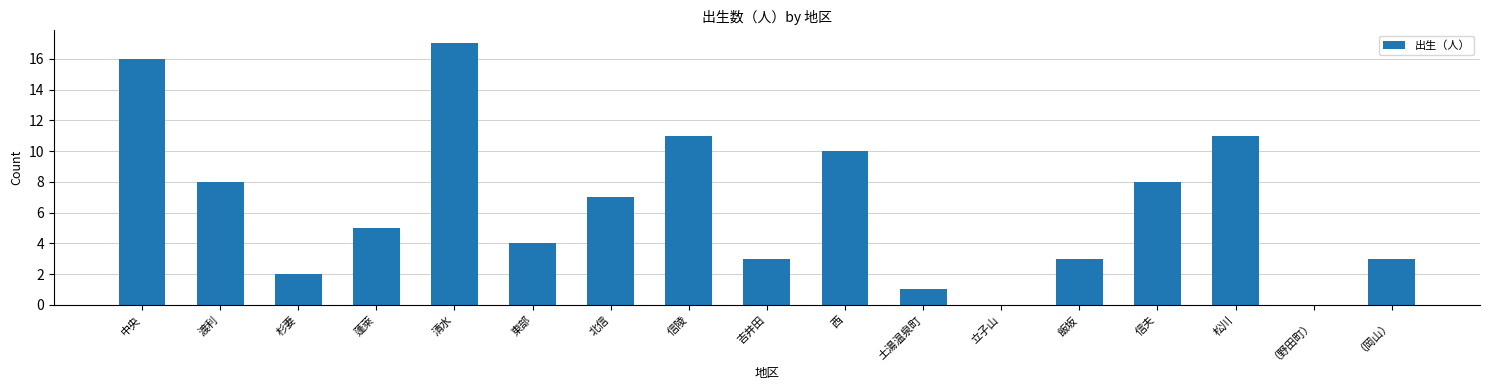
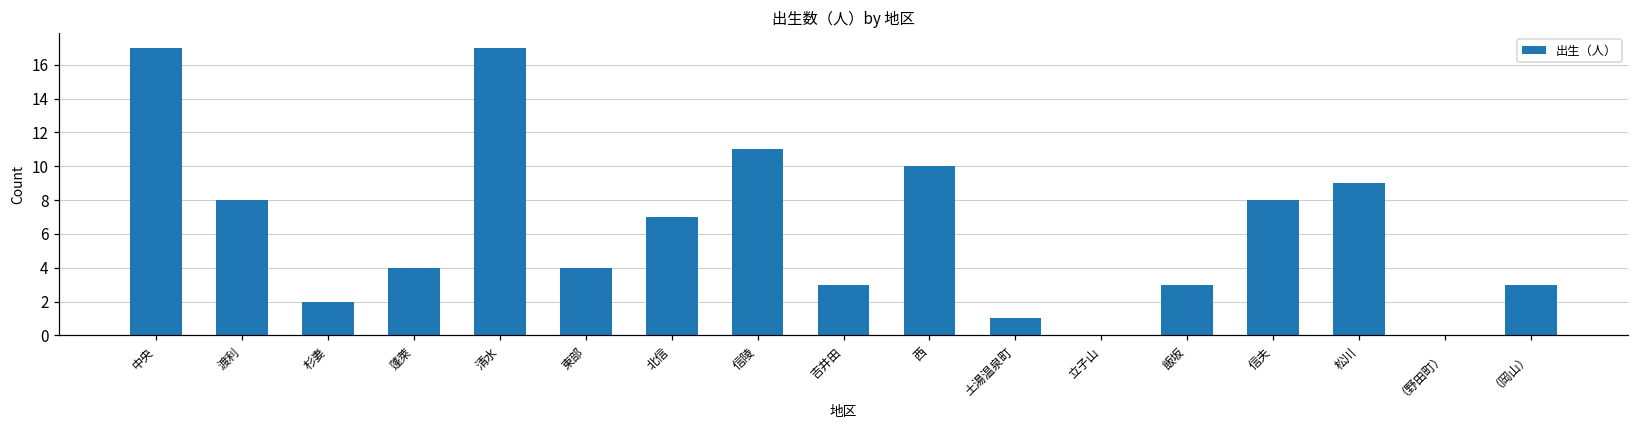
  {
-   "中央": 16,
+   "中央": 17,
    "渡利": 8,
    "杉妻": 2,
-   "蓬萊": 5,
+   "蓬萊": 4,
    "清水": 17,
    "東部": 4,
    "北信": 7,
    "信陵": 11,
    "吉井田": 3,
    "西": 10,
    "土湯温泉町": 1,
    "立子山": 0,
    "飯坂": 3,
    "信夫": 8,
-   "松川": 11,
+   "松川": 9,
    "（野田町）": 0,
    "（岡山）": 3
  }
